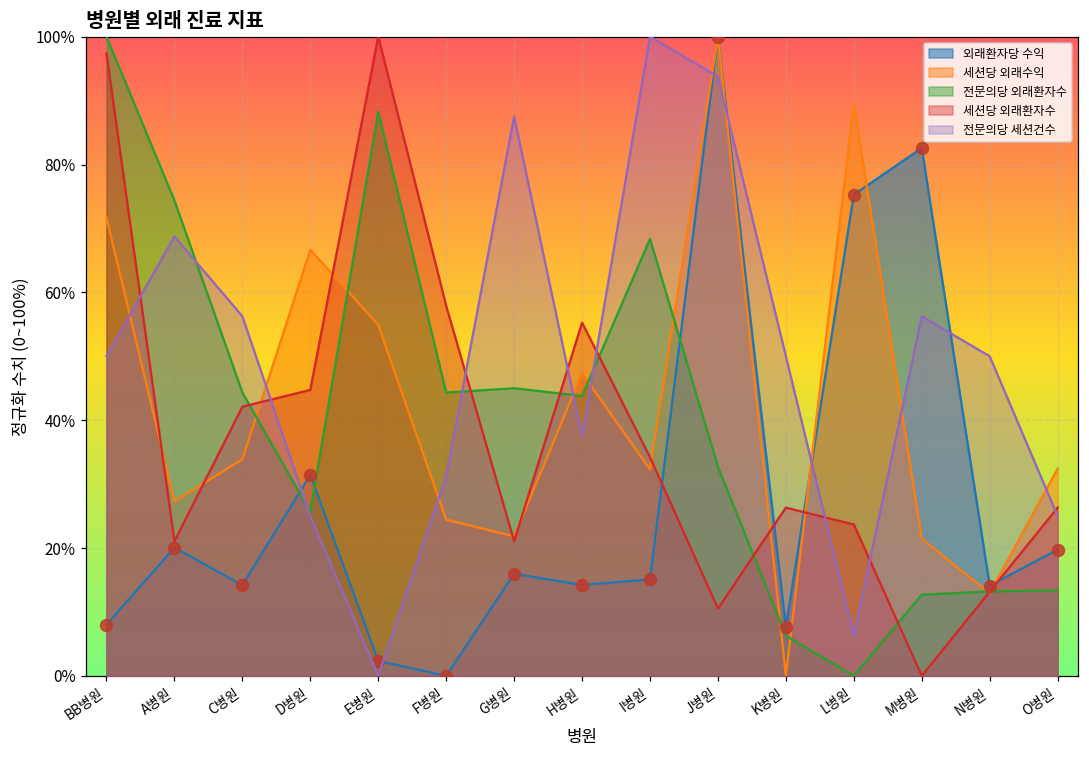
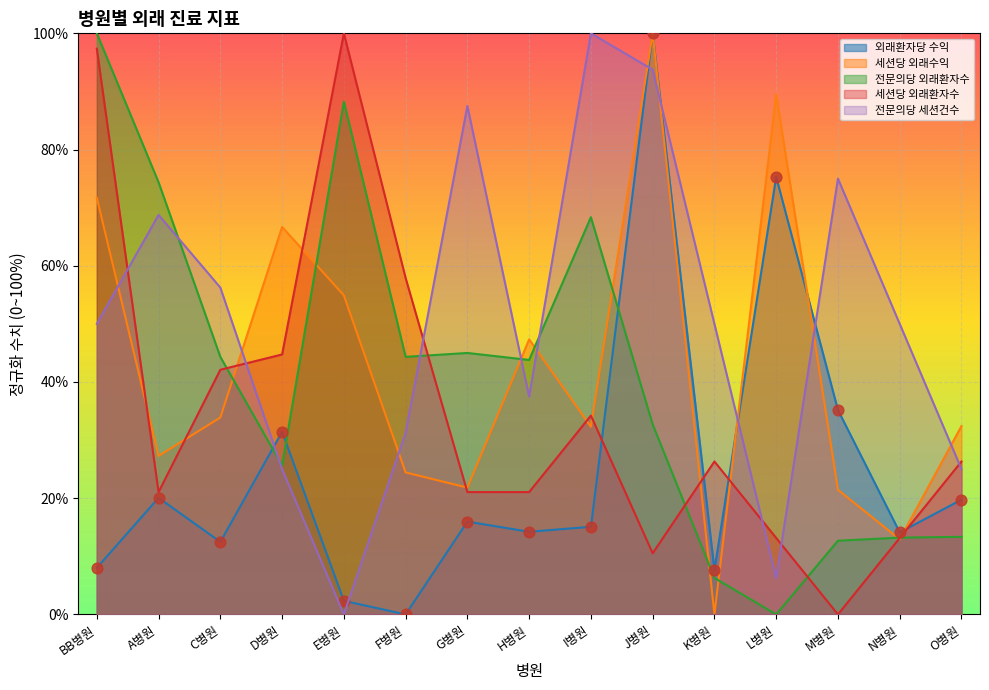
  {
    "외래환자당 수익": {
      "BB병원": "8%",
      "A병원": "20%",
-     "C병원": "14%",
+     "C병원": "12%",
      "D병원": "31%",
      "E병원": "2%",
      "F병원": "0%",
      "G병원": "16%",
      "H병원": "14%",
      "I병원": "15%",
      "K병원": "8%",
      "L병원": "75%",
-     "M병원": "83%",
+     "M병원": "35%",
      "N병원": "14%",
      "O병원": "20%"
    },
    "세션당 외래수익": {
      "BB병원": "72%",
      "A병원": "27%",
      "C병원": "34%",
      "D병원": "67%",
      "E병원": "55%",
      "F병원": "24%",
      "G병원": "22%",
      "H병원": "47%",
      "I병원": "32%",
      "K병원": "0%",
      "L병원": "90%",
      "M병원": "21%",
      "O병원": "32%"
    },
    "전문의당 외래환자수": {
      "BB병원": "100%",
      "A병원": "74%",
      "C병원": "44%",
      "D병원": "26%",
      "E병원": "88%",
      "F병원": "44%",
      "G병원": "45%",
      "H병원": "44%",
      "I병원": "68%",
      "J병원": "33%",
      "K병원": "6%",
      "L병원": "0%",
      "M병원": "13%",
      "O병원": "13%"
    },
    "세션당 외래환자수": {
      "BB병원": "97%",
      "A병원": "21%",
      "C병원": "42%",
      "D병원": "45%",
      "E병원": "100%",
      "F병원": "58%",
      "G병원": "21%",
-     "H병원": "55%",
+     "H병원": "21%",
      "I병원": "34%",
      "J병원": "11%",
      "K병원": "26%",
-     "L병원": "24%",
+     "L병원": "13%",
      "M병원": "0%",
      "O병원": "26%"
    },
    "전문의당 세션건수": {
      "BB병원": "50%",
      "A병원": "69%",
      "C병원": "56%",
      "D병원": "25%",
      "E병원": "0%",
      "F병원": "31%",
      "G병원": "88%",
      "H병원": "38%",
      "I병원": "100%",
      "J병원": "94%",
      "K병원": "50%",
      "L병원": "6%",
-     "M병원": "56%",
+     "M병원": "75%",
      "N병원": "50%",
      "O병원": "25%"
    }
  }
